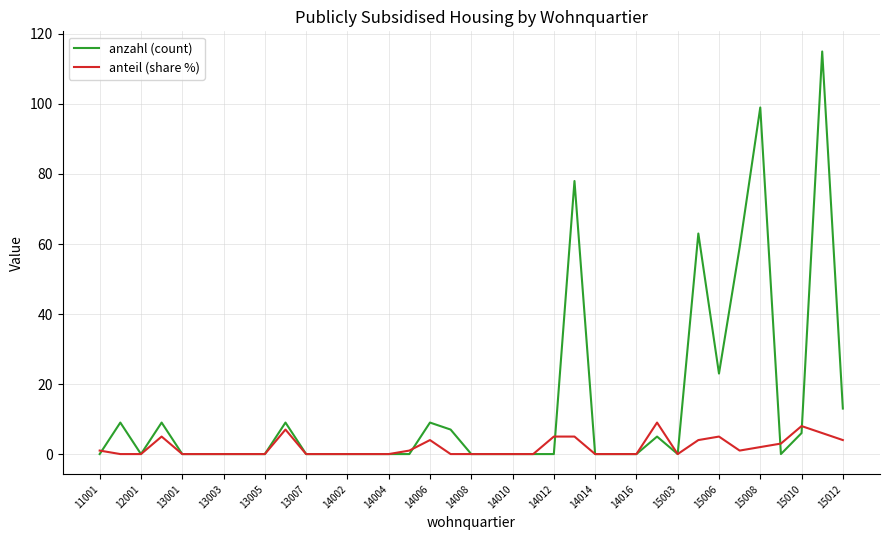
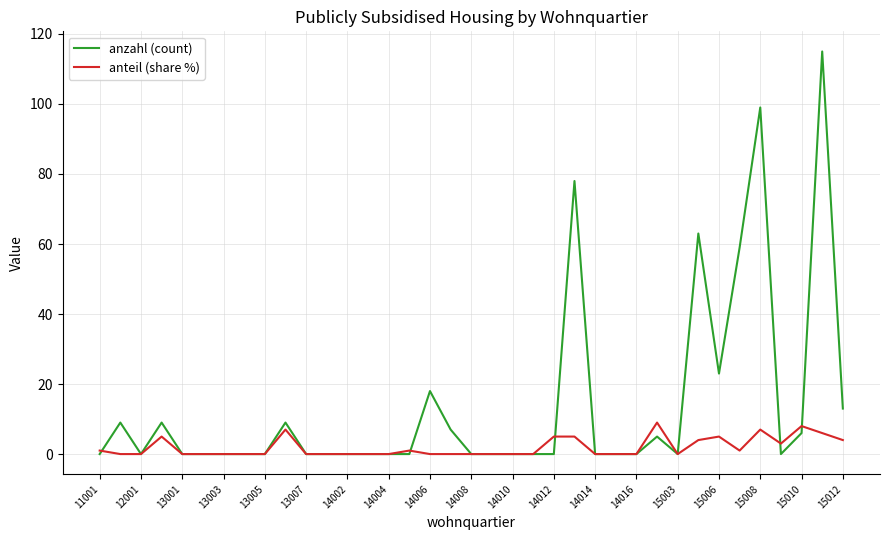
  {
    "anzahl (count)": {
      "11001": 0,
-     "14006": 9,
+     "14006": 18,
      "14012": 0,
      "15006": 23,
      "15008": 99,
      "15010": 6,
      "15012": 13
    },
    "anteil (share %)": {
      "11001": 1,
-     "14006": 4,
+     "14006": 0,
      "14012": 5,
      "15006": 5,
-     "15008": 2,
+     "15008": 7,
      "15010": 8,
      "15012": 4
    }
  }
